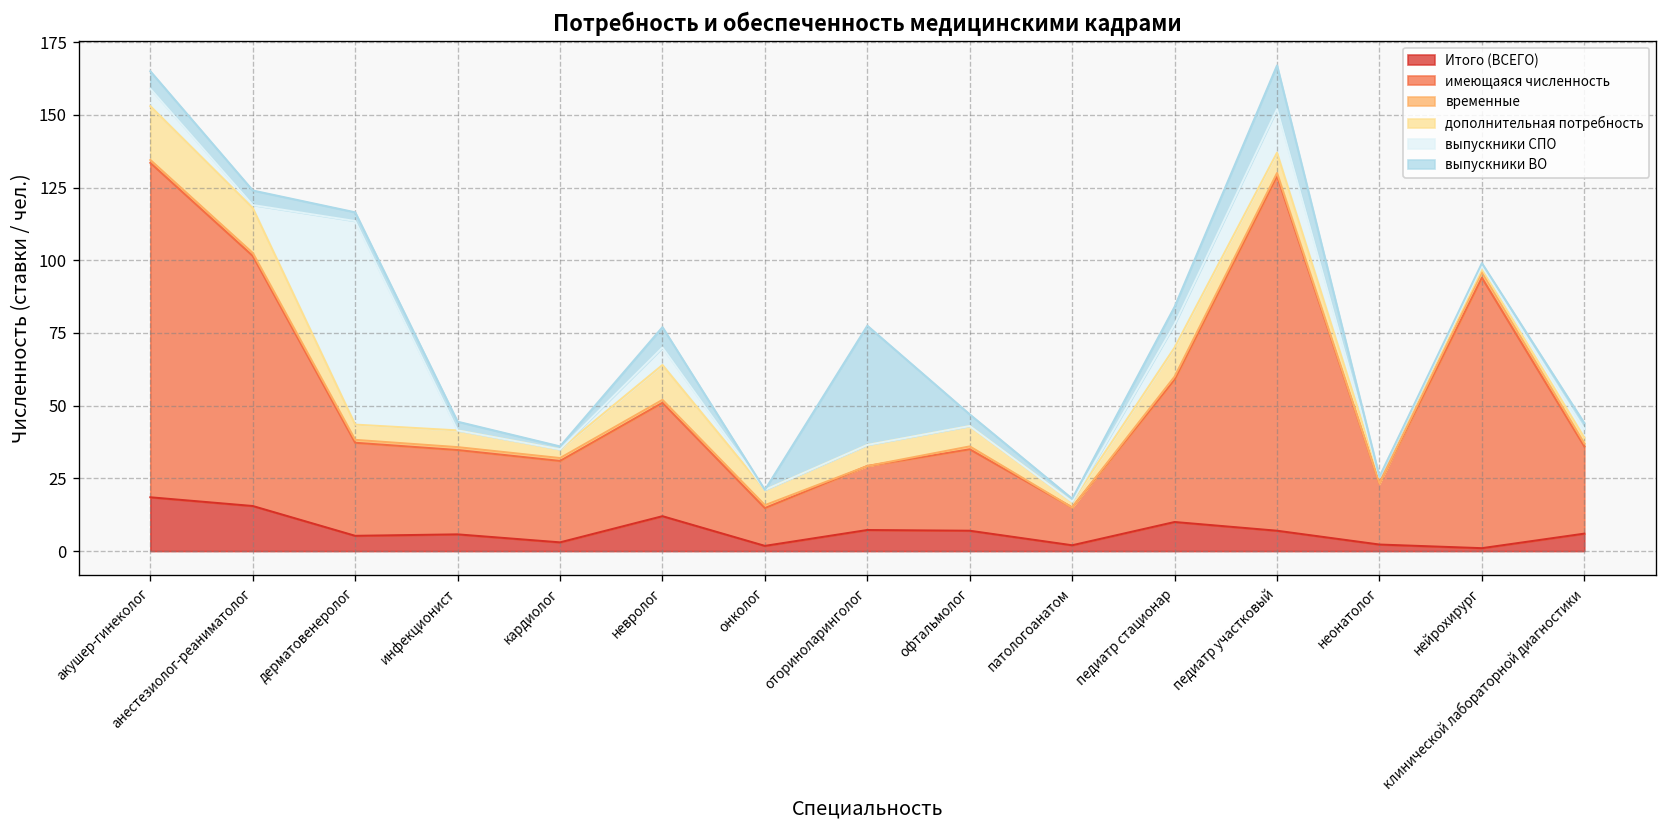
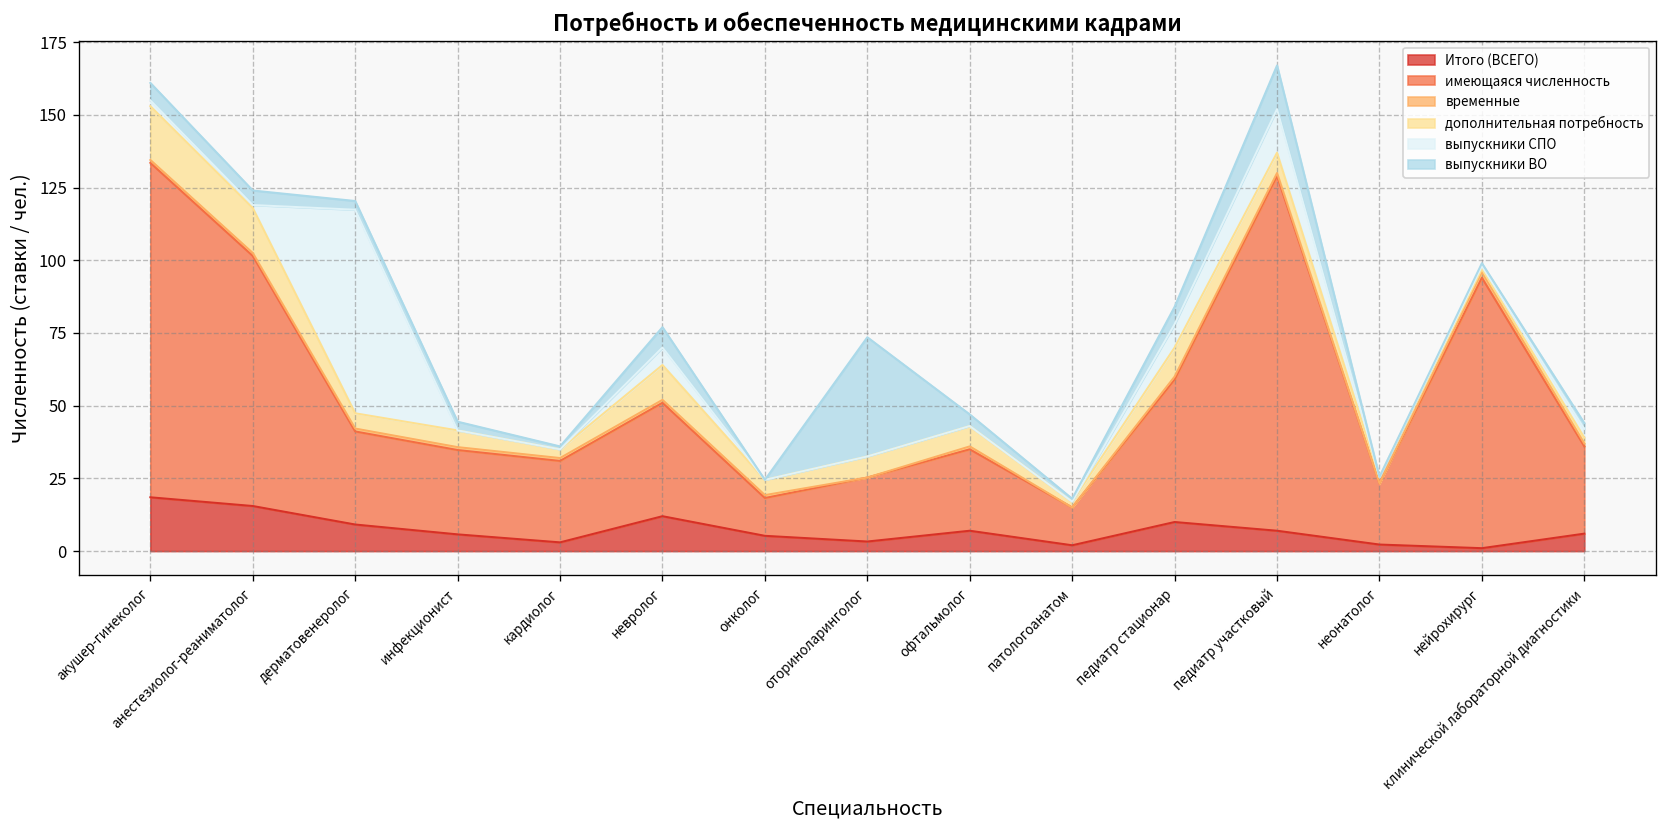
  {
    "Итого (ВСЕГО)": {
      "акушер-гинеколог": 19,
      "анестезиолог-реаниматолог": 16,
-     "дерматовенеролог": 5,
+     "дерматовенеролог": 9,
      "инфекционист": 6,
      "кардиолог": 3,
      "невролог": 12,
-     "онколог": 2,
-     "оториноларинголог": 7,
+     "онколог": 5,
+     "оториноларинголог": 3,
      "офтальмолог": 7,
      "патологоанатом": 2,
      "педиатр стационар": 10,
      "педиатр участковый": 7,
      "неонатолог": 2,
      "нейрохирург": 1,
      "клинической лабораторной диагностики": 6
    },
    "имеющаяся численность": {
      "нейрохирург": 93
    },
    "дополнительная потребность": {
      "акушер-гинеколог": 19,
      "дерматовенеролог": 5,
      "невролог": 12,
      "педиатр стационар": 10,
      "педиатр участковый": 7,
      "клинической лабораторной диагностики": 2
    },
    "выпускники СПО": {
-     "акушер-гинеколог": 6,
+     "акушер-гинеколог": 2,
      "дерматовенеролог": 70,
      "невролог": 6,
      "педиатр стационар": 8,
      "педиатр участковый": 15,
      "клинической лабораторной диагностики": 3
    },
    "выпускники ВО": {
      "акушер-гинеколог": 6,
      "анестезиолог-реаниматолог": 5,
      "дерматовенеролог": 3,
      "инфекционист": 3,
      "невролог": 7,
      "оториноларинголог": 41,
      "офтальмолог": 4,
      "педиатр стационар": 6,
      "педиатр участковый": 15,
      "клинической лабораторной диагностики": 2
    }
  }
